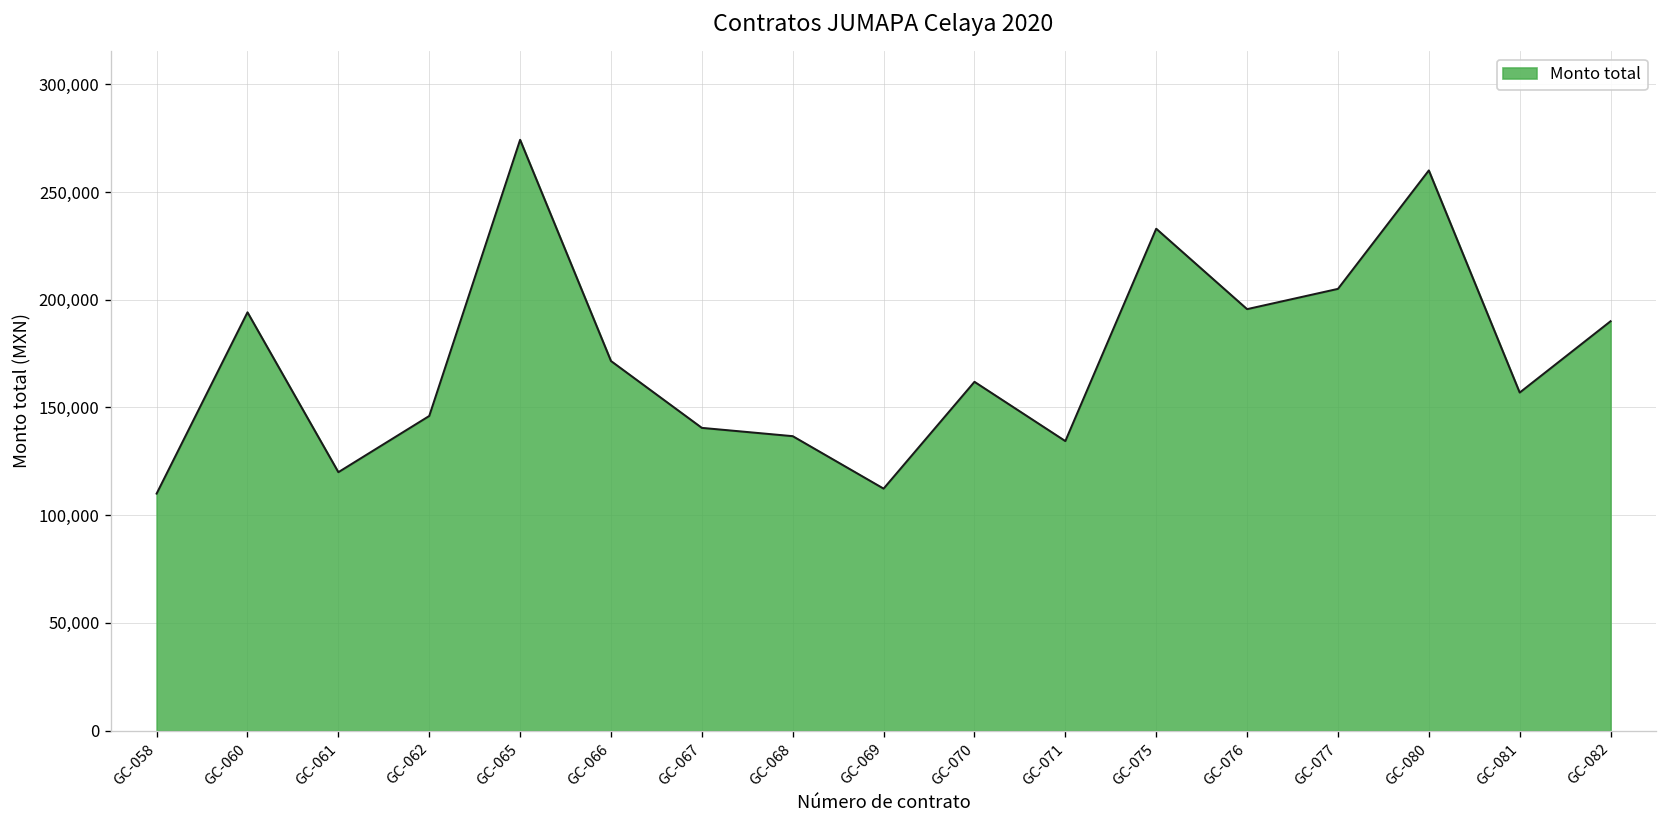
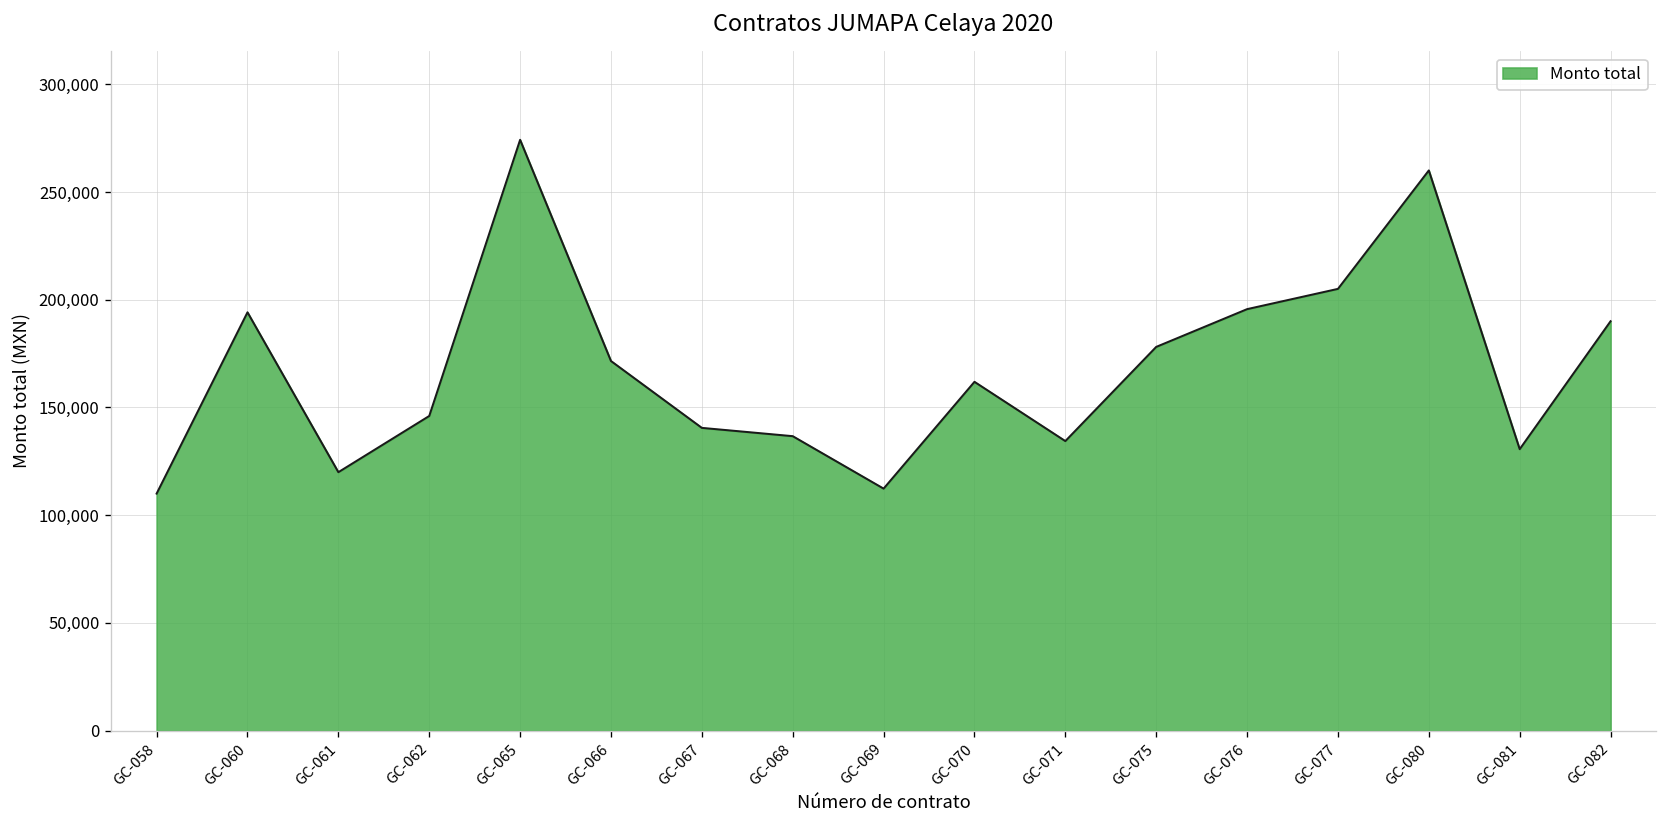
  {
    "GC-058": "110,000",
    "GC-060": "194,000",
    "GC-061": "120,000",
    "GC-062": "146,000",
    "GC-065": "274,000",
    "GC-066": "172,000",
    "GC-067": "141,000",
    "GC-068": "137,000",
    "GC-069": "112,000",
    "GC-070": "162,000",
    "GC-071": "134,000",
-   "GC-075": "233,000",
+   "GC-075": "178,000",
    "GC-076": "196,000",
    "GC-077": "205,000",
    "GC-080": "260,000",
-   "GC-081": "157,000",
+   "GC-081": "131,000",
    "GC-082": "190,000"
  }
